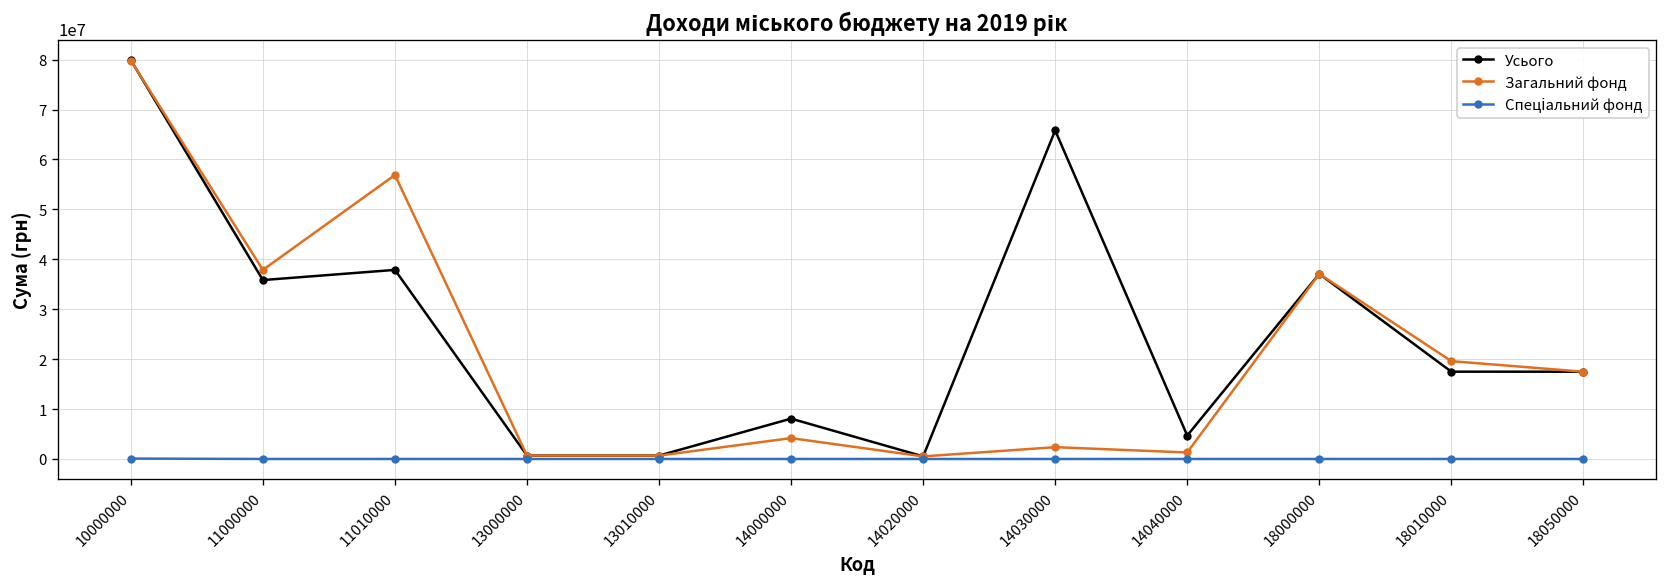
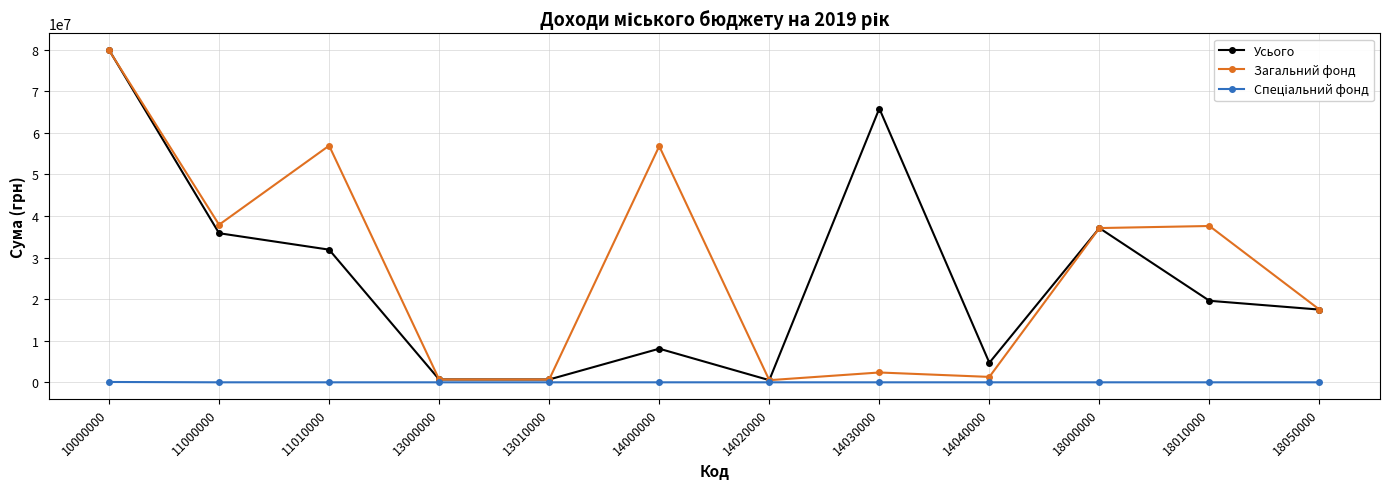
  {
    "Усього": {
      "11000000": 36000000,
-     "11010000": 38000000,
+     "11010000": 32000000,
      "14000000": 8000000,
      "14030000": 66000000,
      "14040000": 5000000,
-     "18010000": 17000000
+     "18010000": 20000000
    },
    "Загальний фонд": {
      "11000000": 38000000,
      "11010000": 57000000,
-     "14000000": 4000000,
+     "14000000": 57000000,
      "14030000": 2000000,
      "14040000": 1000000,
-     "18010000": 20000000
+     "18010000": 38000000
    },
    "Спеціальний фонд": {
      "10000000": 0,
      "11000000": 0,
      "11010000": 0,
      "13000000": 0,
      "13010000": 0,
      "14000000": 0,
      "14030000": 0,
      "14040000": 0,
      "18000000": 0,
      "18010000": 0,
      "18050000": 0
    }
  }
